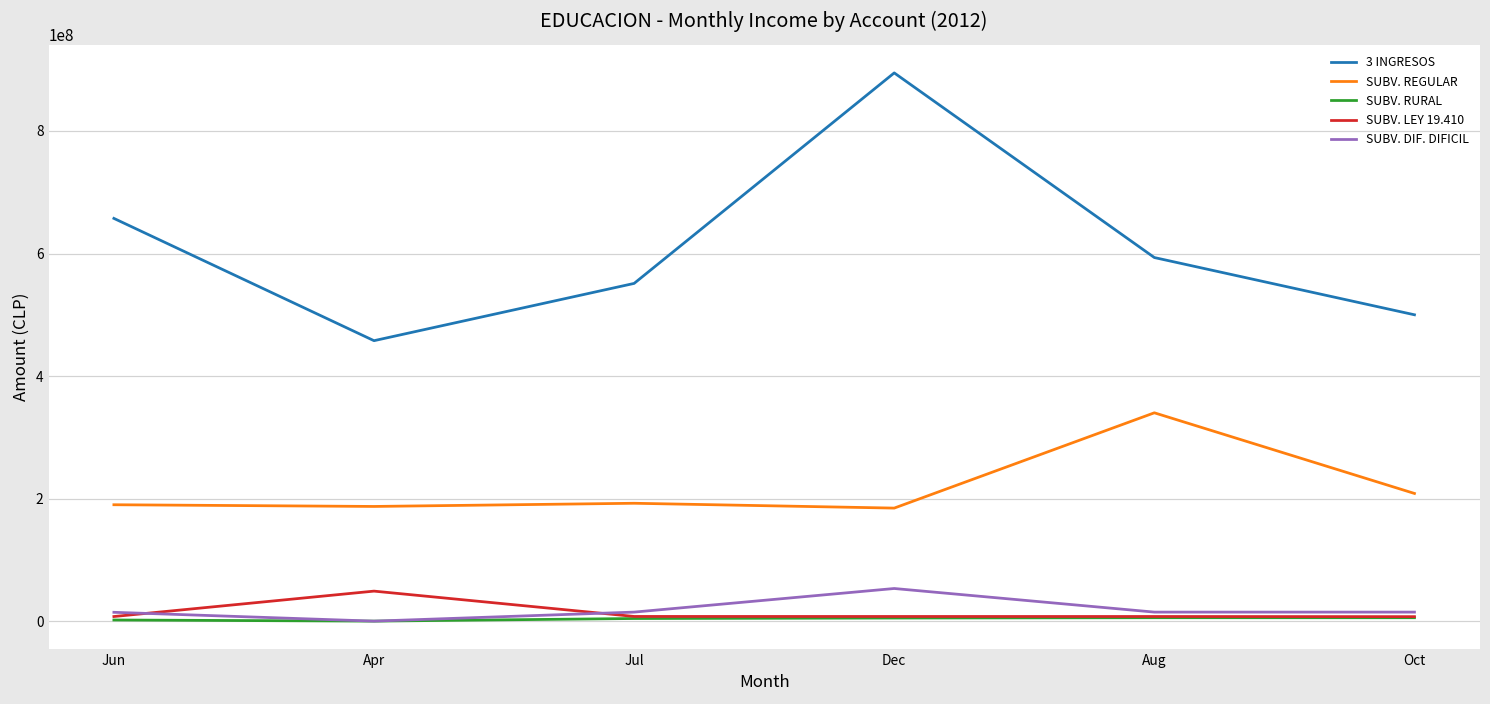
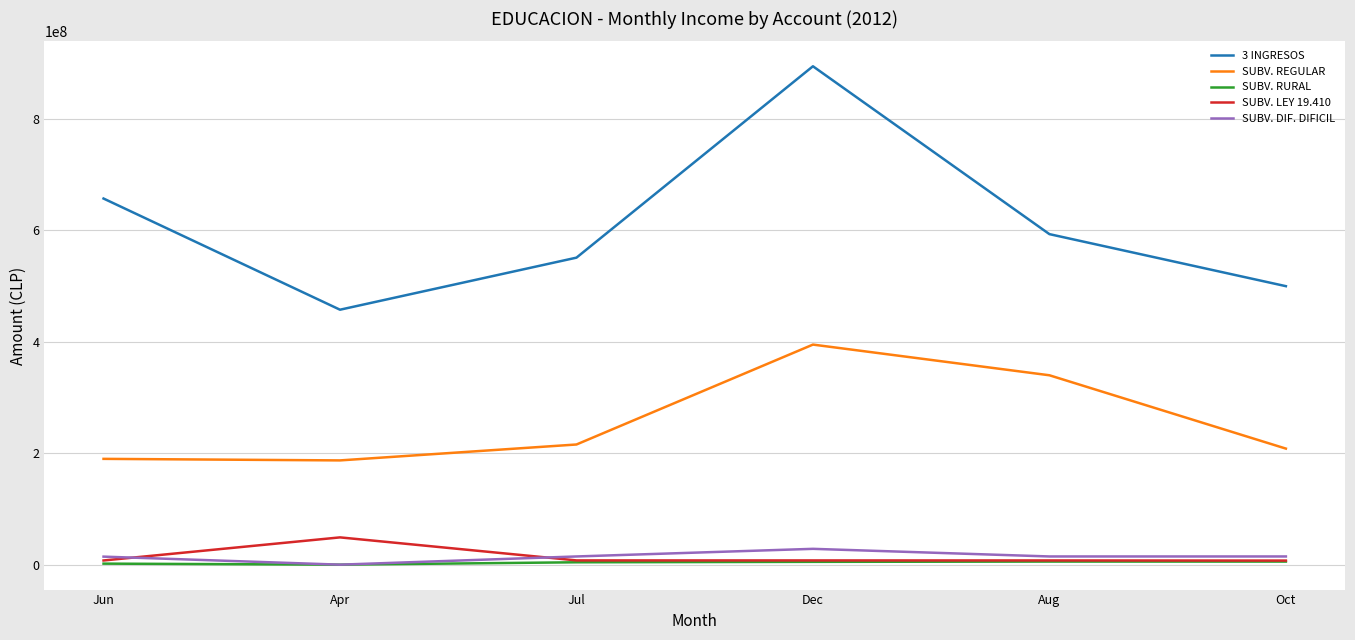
  {
    "3 INGRESOS": {
      "Jun": 660000000,
      "Apr": 460000000,
      "Jul": 550000000,
      "Dec": 890000000,
      "Aug": 590000000,
      "Oct": 500000000
    },
    "SUBV. REGULAR": {
      "Jun": 190000000,
      "Apr": 190000000,
-     "Jul": 190000000,
-     "Dec": 180000000,
+     "Jul": 220000000,
+     "Dec": 400000000,
      "Aug": 340000000,
      "Oct": 210000000
    },
    "SUBV. RURAL": {
      "Jun": 0
    },
    "SUBV. LEY 19.410": {
      "Jun": 10000000,
      "Apr": 50000000
    },
    "SUBV. DIF. DIFICIL": {
      "Jun": 10000000,
      "Jul": 10000000,
-     "Dec": 50000000,
+     "Dec": 30000000,
      "Aug": 10000000,
      "Oct": 10000000
    }
  }
